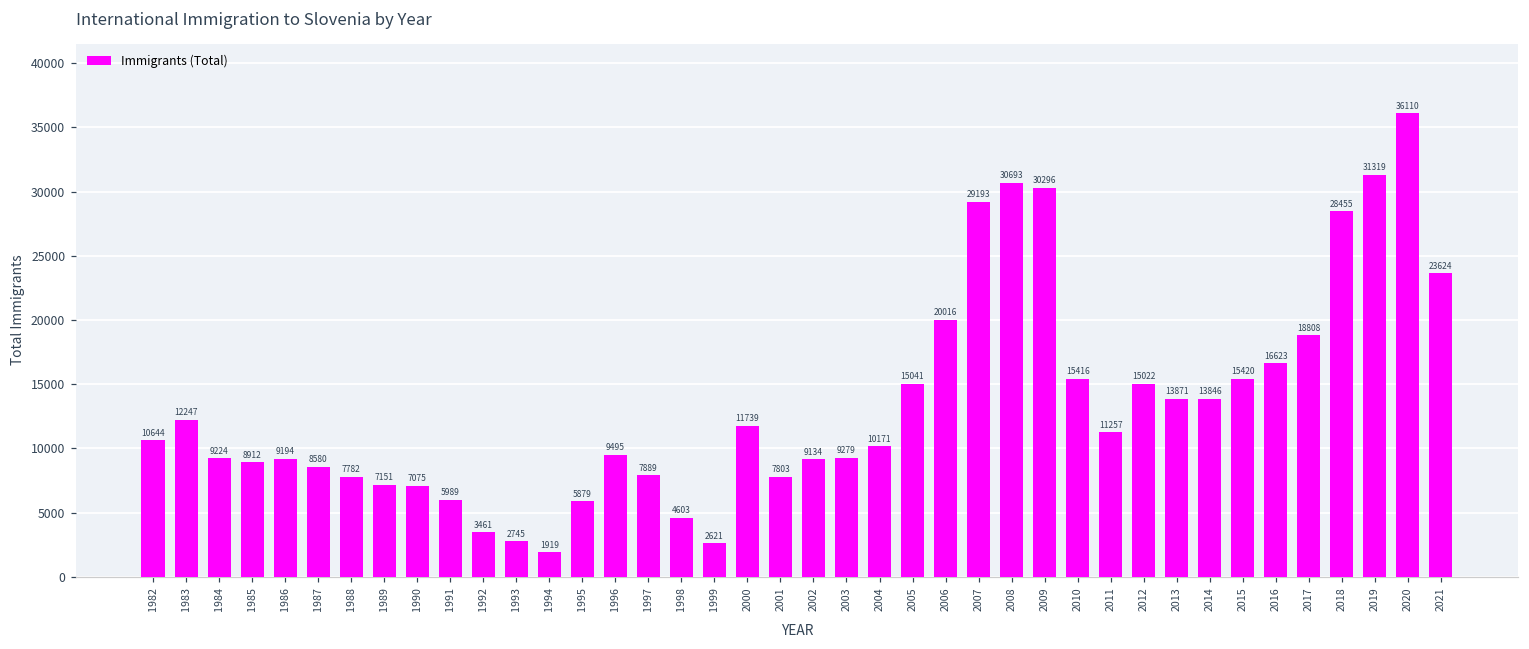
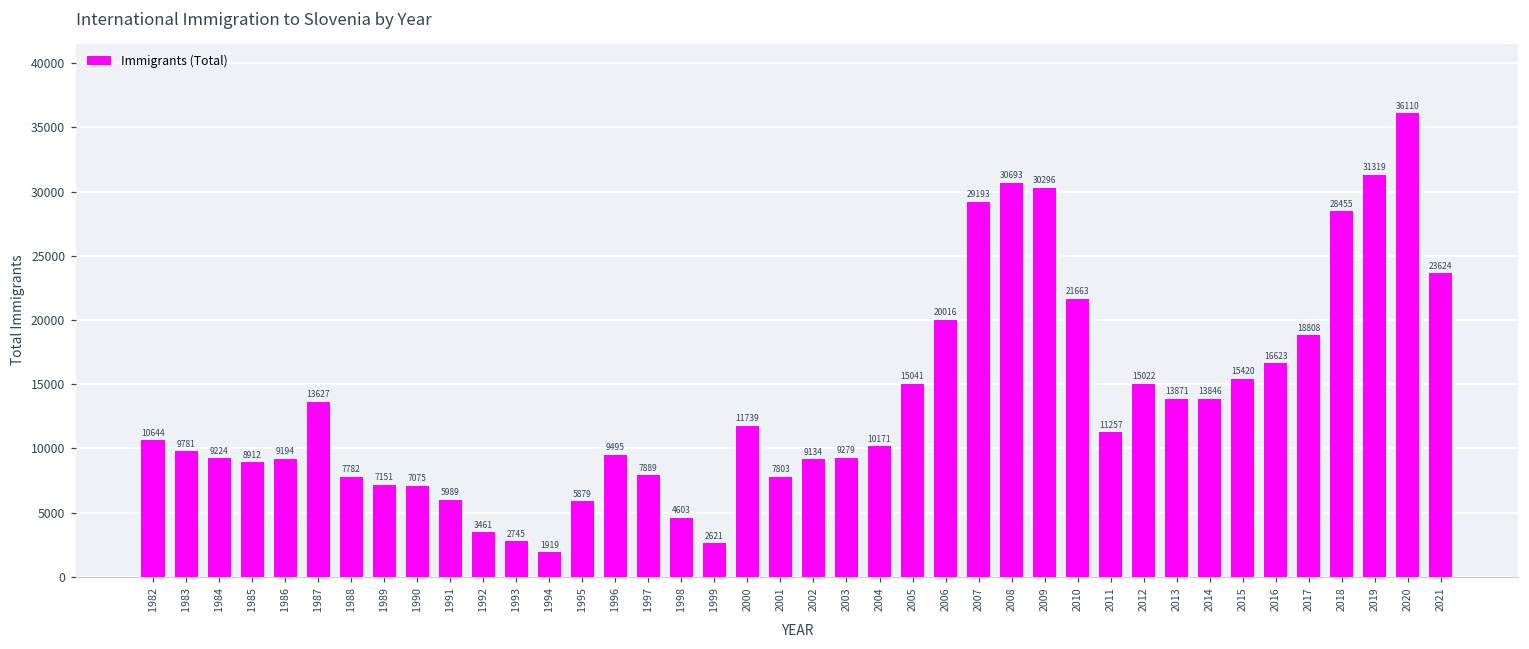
  {
    "1982": 10644,
-   "1983": 12247,
+   "1983": 9781,
    "1984": 9224,
    "1985": 8912,
    "1986": 9194,
-   "1987": 8580,
+   "1987": 13627,
    "1988": 7782,
    "1989": 7151,
    "1990": 7075,
    "1991": 5989,
    "1992": 3461,
    "1993": 2745,
    "1994": 1919,
    "1995": 5879,
    "1996": 9495,
    "1997": 7889,
    "1998": 4603,
    "1999": 2621,
    "2000": 11739,
    "2001": 7803,
    "2002": 9134,
    "2003": 9279,
    "2004": 10171,
    "2005": 15041,
    "2006": 20016,
    "2007": 29193,
    "2008": 30693,
    "2009": 30296,
-   "2010": 15416,
+   "2010": 21663,
    "2011": 11257,
    "2012": 15022,
    "2013": 13871,
    "2014": 13846,
    "2015": 15420,
    "2016": 16623,
    "2017": 18808,
    "2018": 28455,
    "2019": 31319,
    "2020": 36110,
    "2021": 23624
  }
